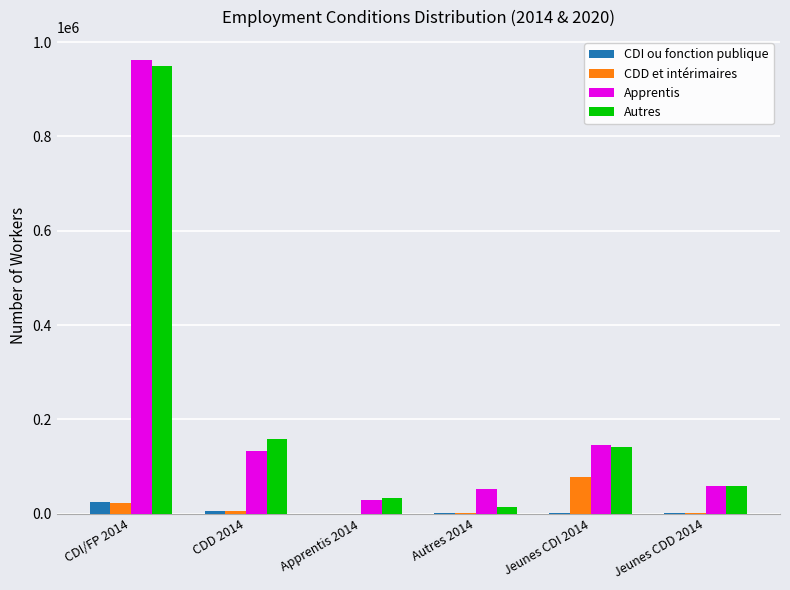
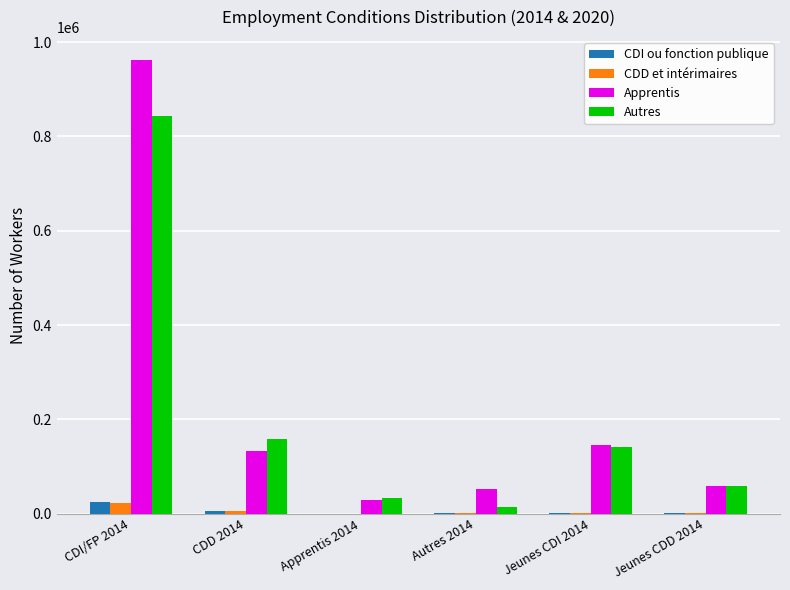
  {
    "CDI ou fonction publique": {
      "CDI/FP 2014": 20000,
      "CDD 2014": 10000
    },
    "CDD et intérimaires": {
      "CDI/FP 2014": 20000,
-     "Jeunes CDI 2014": 80000
+     "Jeunes CDI 2014": 0
    },
    "Apprentis": {
      "CDI/FP 2014": 960000,
      "CDD 2014": 130000,
      "Apprentis 2014": 30000,
      "Autres 2014": 50000,
      "Jeunes CDI 2014": 150000,
      "Jeunes CDD 2014": 60000
    },
    "Autres": {
-     "CDI/FP 2014": 950000,
+     "CDI/FP 2014": 840000,
      "CDD 2014": 160000,
      "Apprentis 2014": 30000,
      "Autres 2014": 10000,
      "Jeunes CDI 2014": 140000,
      "Jeunes CDD 2014": 60000
    }
  }
